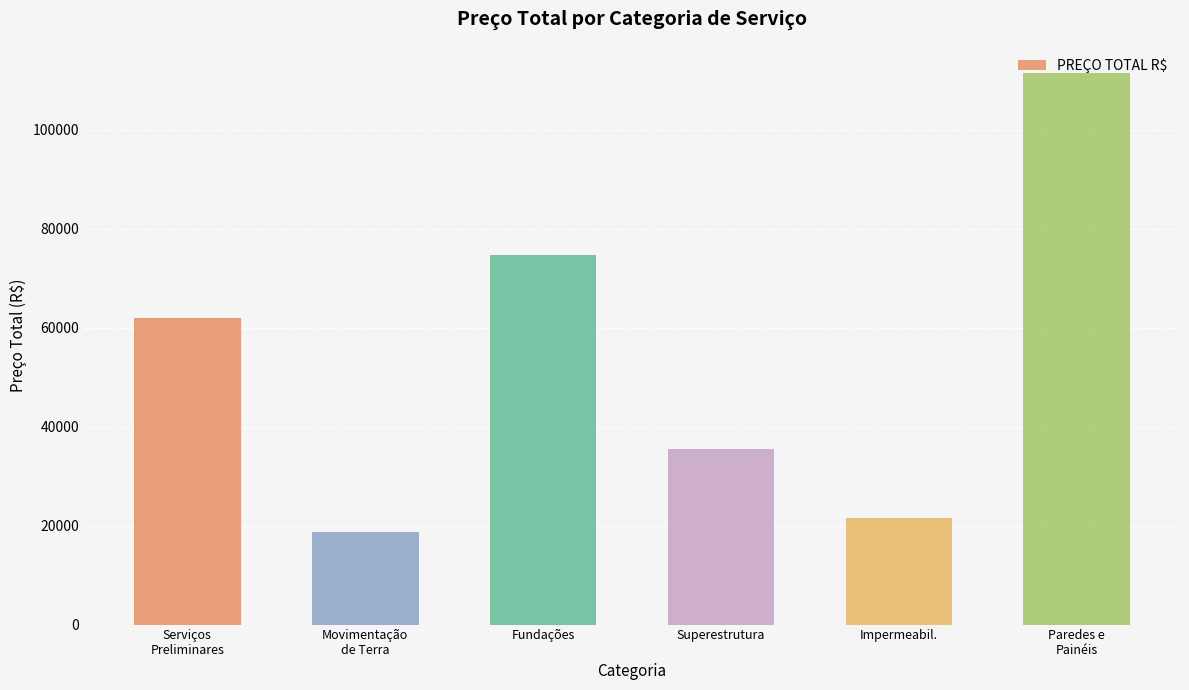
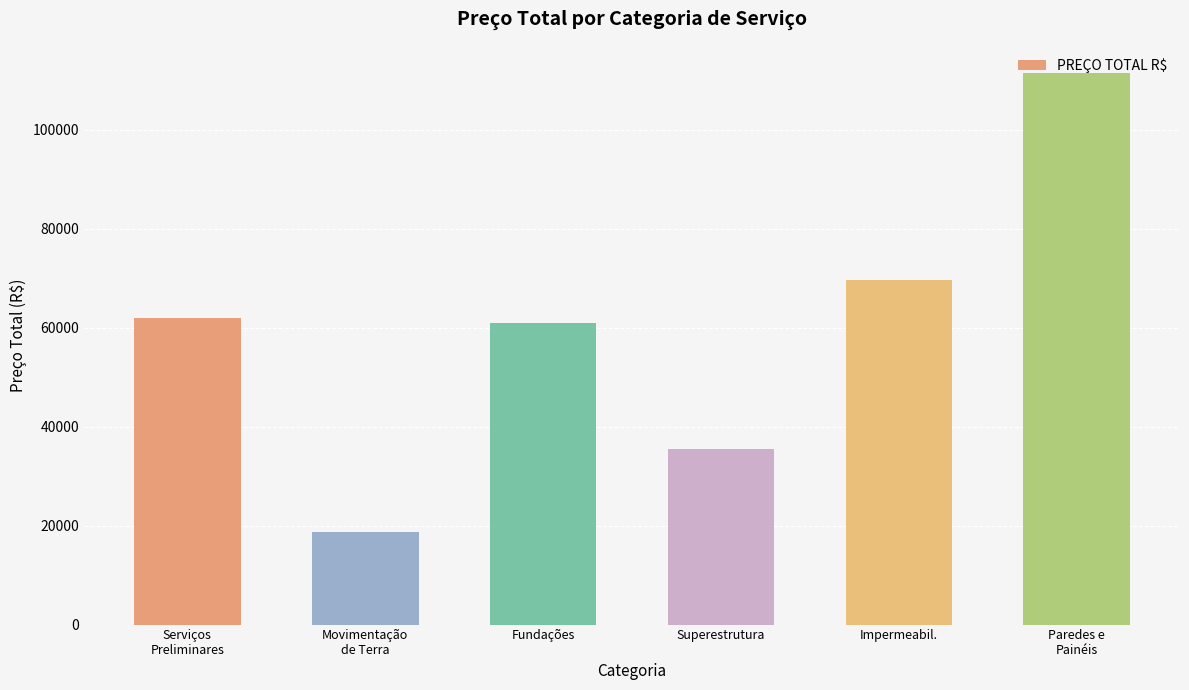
  {
    "Serviços Preliminares": 62000,
    "Movimentação de Terra": 19000,
-   "Fundações": 75000,
+   "Fundações": 61000,
    "Superestrutura": 35000,
-   "Impermeabil.": 21000,
+   "Impermeabil.": 70000,
    "Paredes e Painéis": 111000
  }
